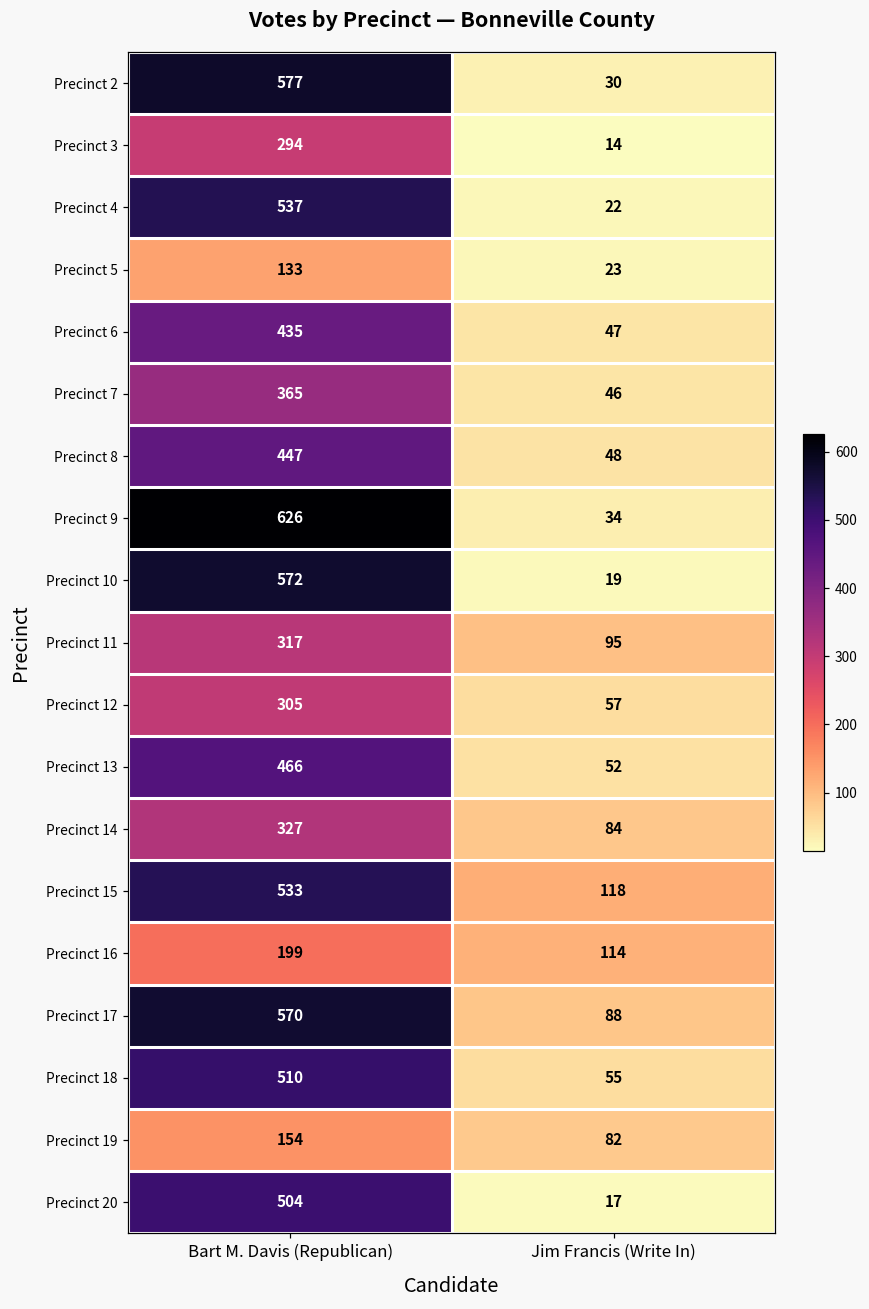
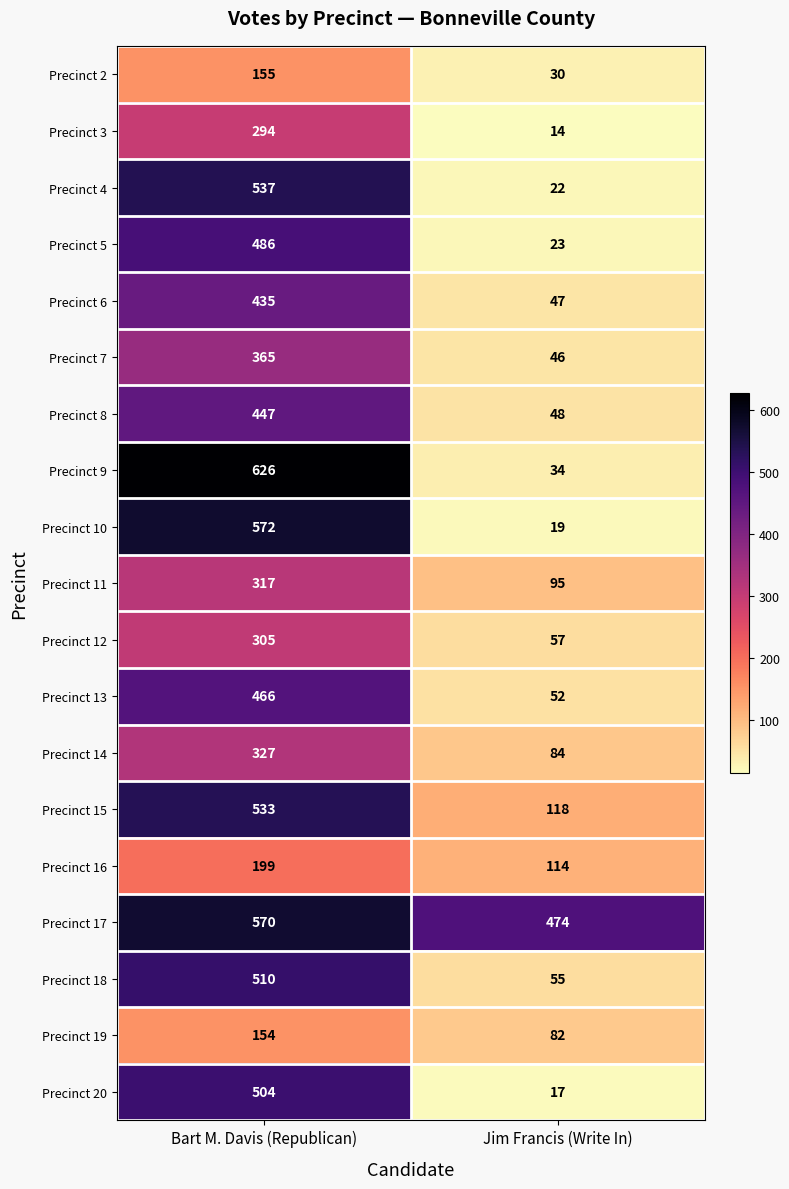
  {
    "Precinct 2": {
-     "Bart M. Davis (Republican)": 577,
+     "Bart M. Davis (Republican)": 155,
      "Jim Francis (Write In)": 30
    },
    "Precinct 3": {
      "Bart M. Davis (Republican)": 294,
      "Jim Francis (Write In)": 14
    },
    "Precinct 4": {
      "Bart M. Davis (Republican)": 537,
      "Jim Francis (Write In)": 22
    },
    "Precinct 5": {
-     "Bart M. Davis (Republican)": 133,
+     "Bart M. Davis (Republican)": 486,
      "Jim Francis (Write In)": 23
    },
    "Precinct 6": {
      "Bart M. Davis (Republican)": 435,
      "Jim Francis (Write In)": 47
    },
    "Precinct 7": {
      "Bart M. Davis (Republican)": 365,
      "Jim Francis (Write In)": 46
    },
    "Precinct 8": {
      "Bart M. Davis (Republican)": 447,
      "Jim Francis (Write In)": 48
    },
    "Precinct 9": {
      "Bart M. Davis (Republican)": 626,
      "Jim Francis (Write In)": 34
    },
    "Precinct 10": {
      "Bart M. Davis (Republican)": 572,
      "Jim Francis (Write In)": 19
    },
    "Precinct 11": {
      "Bart M. Davis (Republican)": 317,
      "Jim Francis (Write In)": 95
    },
    "Precinct 12": {
      "Bart M. Davis (Republican)": 305,
      "Jim Francis (Write In)": 57
    },
    "Precinct 13": {
      "Bart M. Davis (Republican)": 466,
      "Jim Francis (Write In)": 52
    },
    "Precinct 14": {
      "Bart M. Davis (Republican)": 327,
      "Jim Francis (Write In)": 84
    },
    "Precinct 15": {
      "Bart M. Davis (Republican)": 533,
      "Jim Francis (Write In)": 118
    },
    "Precinct 16": {
      "Bart M. Davis (Republican)": 199,
      "Jim Francis (Write In)": 114
    },
    "Precinct 17": {
      "Bart M. Davis (Republican)": 570,
-     "Jim Francis (Write In)": 88
+     "Jim Francis (Write In)": 474
    },
    "Precinct 18": {
      "Bart M. Davis (Republican)": 510,
      "Jim Francis (Write In)": 55
    },
    "Precinct 19": {
      "Bart M. Davis (Republican)": 154,
      "Jim Francis (Write In)": 82
    },
    "Precinct 20": {
      "Bart M. Davis (Republican)": 504,
      "Jim Francis (Write In)": 17
    }
  }
